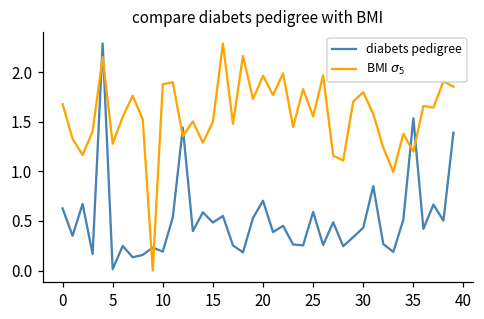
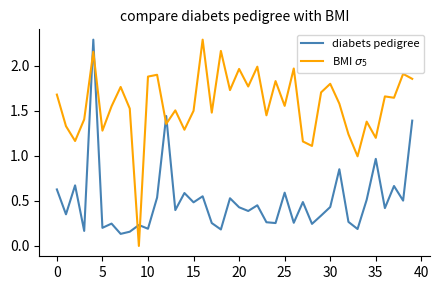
  {
    "diabets pedigree": {
      "0": 0.6,
-     "5": 0.0,
+     "5": 0.2,
      "10": 0.2,
      "15": 0.5,
-     "20": 0.7,
+     "20": 0.4,
      "25": 0.6,
      "30": 0.4,
-     "35": 1.5
+     "35": 1.0
    }
  }
